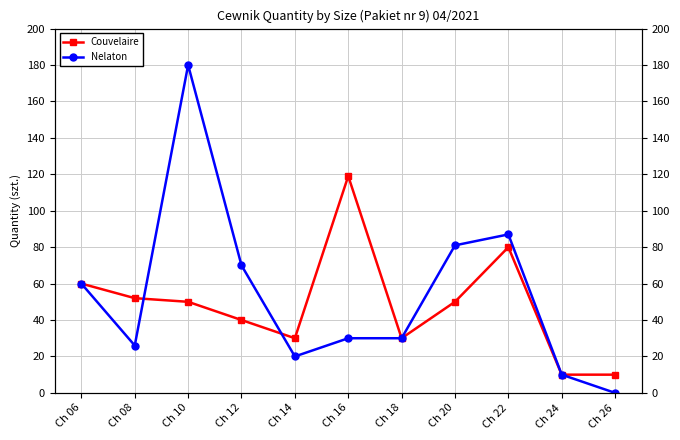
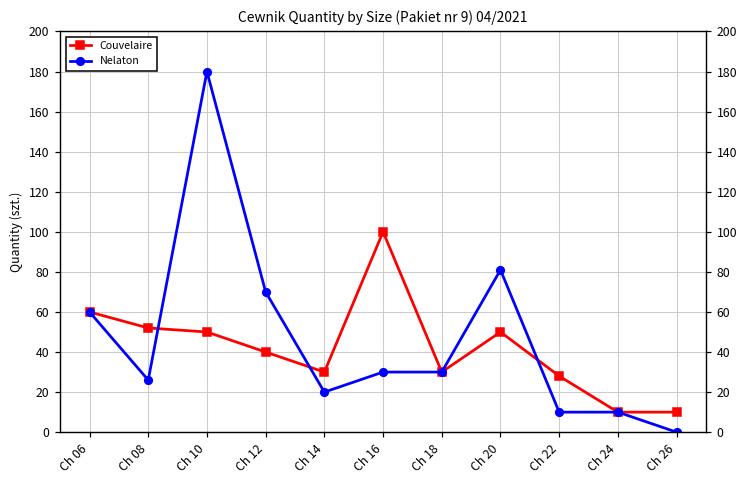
  {
    "Couvelaire": {
      "Ch 08": 52,
      "Ch 10": 50,
      "Ch 12": 40,
      "Ch 14": 30,
-     "Ch 16": 119,
+     "Ch 16": 100,
      "Ch 20": 50,
-     "Ch 22": 80,
+     "Ch 22": 28,
      "Ch 26": 10
    },
    "Nelaton": {
      "Ch 08": 26,
      "Ch 10": 180,
      "Ch 12": 70,
      "Ch 14": 20,
      "Ch 16": 30,
      "Ch 20": 81,
-     "Ch 22": 87,
+     "Ch 22": 10,
      "Ch 26": 0
    }
  }
